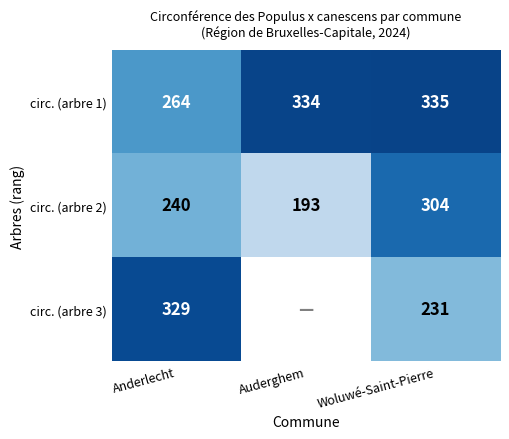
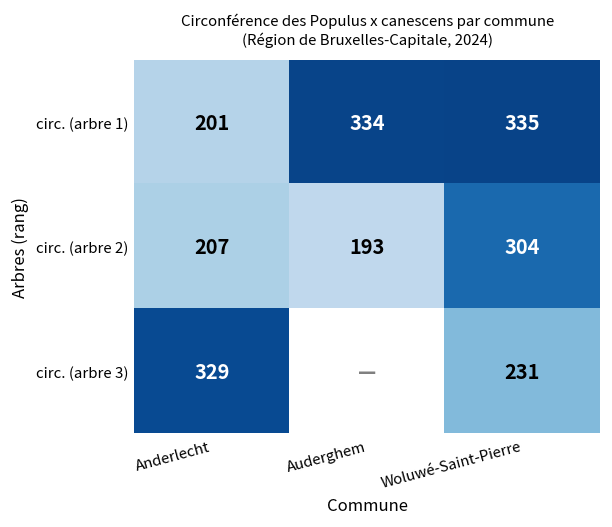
  {
    "circ. (arbre 1)": {
-     "Anderlecht": 264,
+     "Anderlecht": 201,
      "Auderghem": 334,
      "Woluwé-Saint-Pierre": 335
    },
    "circ. (arbre 2)": {
-     "Anderlecht": 240,
+     "Anderlecht": 207,
      "Auderghem": 193,
      "Woluwé-Saint-Pierre": 304
    },
    "circ. (arbre 3)": {
      "Anderlecht": 329,
      "Woluwé-Saint-Pierre": 231
    }
  }
